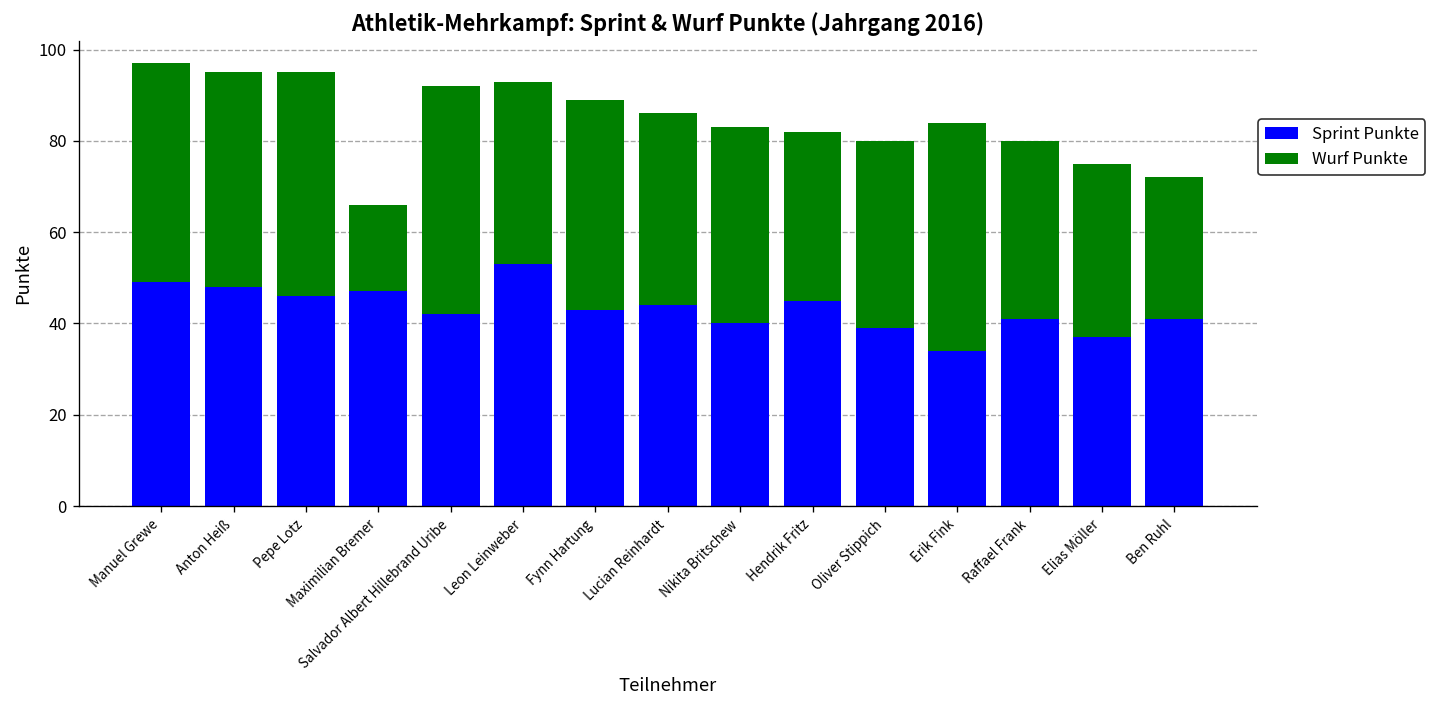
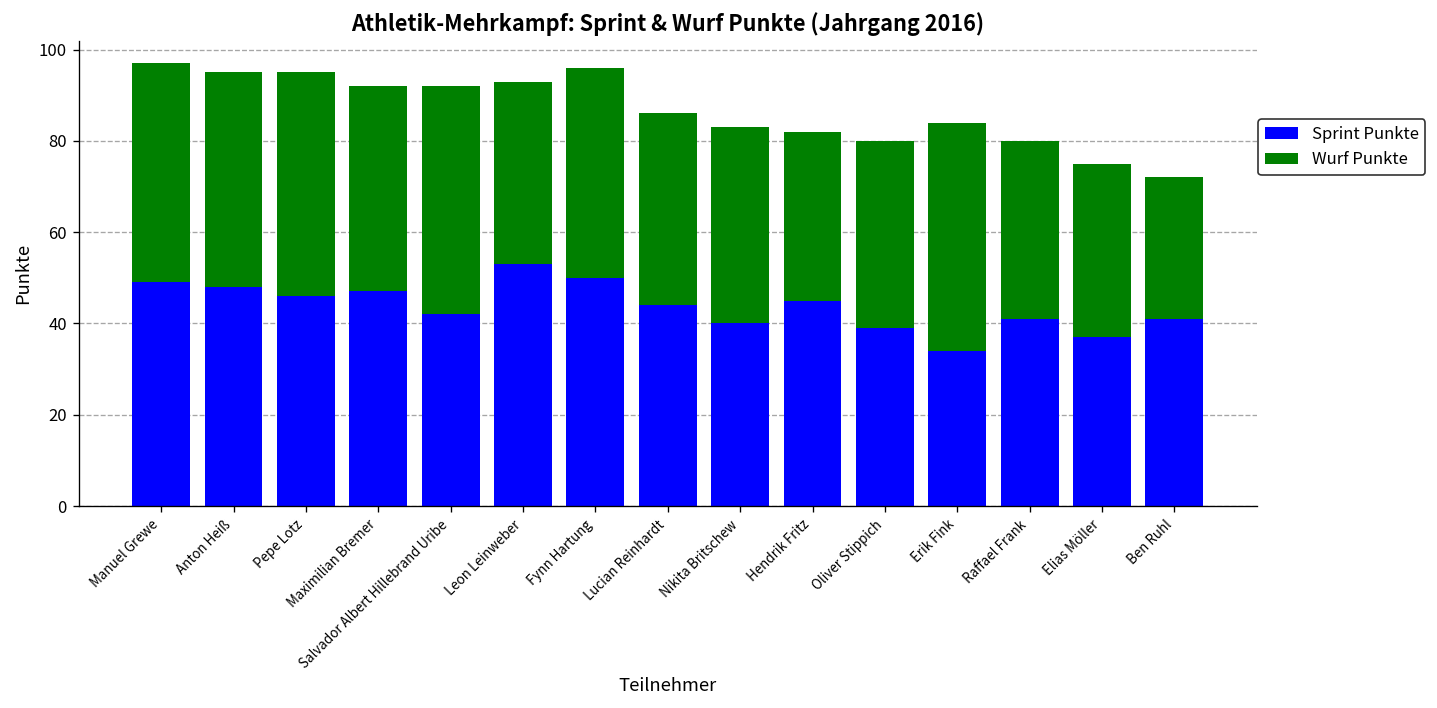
  {
    "Sprint Punkte": {
      "Manuel Grewe": 49,
      "Anton Heiß": 48,
      "Pepe Lotz": 46,
      "Maximilian Bremer": 47,
      "Salvador Albert Hillebrand Uribe": 42,
      "Leon Leinweber": 53,
-     "Fynn Hartung": 43,
+     "Fynn Hartung": 50,
      "Lucian Reinhardt": 44,
      "Nikita Britschew": 40,
      "Hendrik Fritz": 45,
      "Oliver Stippich": 39,
      "Erik Fink": 34,
      "Raffael Frank": 41,
      "Elias Möller": 37,
      "Ben Ruhl": 41
    },
    "Wurf Punkte": {
      "Manuel Grewe": 48,
      "Anton Heiß": 47,
      "Pepe Lotz": 49,
-     "Maximilian Bremer": 19,
+     "Maximilian Bremer": 45,
      "Salvador Albert Hillebrand Uribe": 50,
      "Leon Leinweber": 40,
      "Fynn Hartung": 46,
      "Lucian Reinhardt": 42,
      "Nikita Britschew": 43,
      "Hendrik Fritz": 37,
      "Oliver Stippich": 41,
      "Erik Fink": 50,
      "Raffael Frank": 39,
      "Elias Möller": 38,
      "Ben Ruhl": 31
    }
  }
